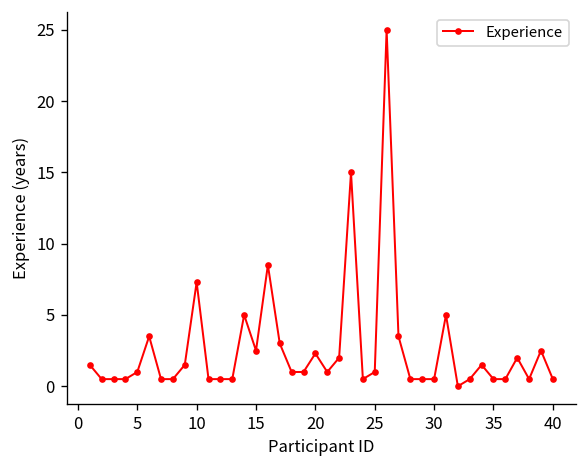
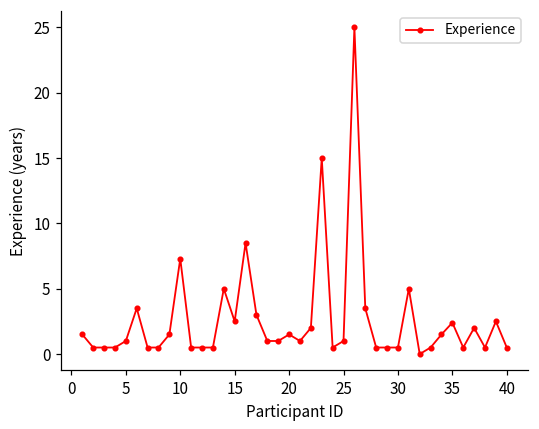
  {
    "5": 1.0,
    "10": 7.3,
    "15": 2.5,
-   "20": 2.3,
+   "20": 1.5,
    "25": 1.0,
    "30": 0.5,
-   "35": 0.5,
+   "35": 2.4,
    "40": 0.5
  }
